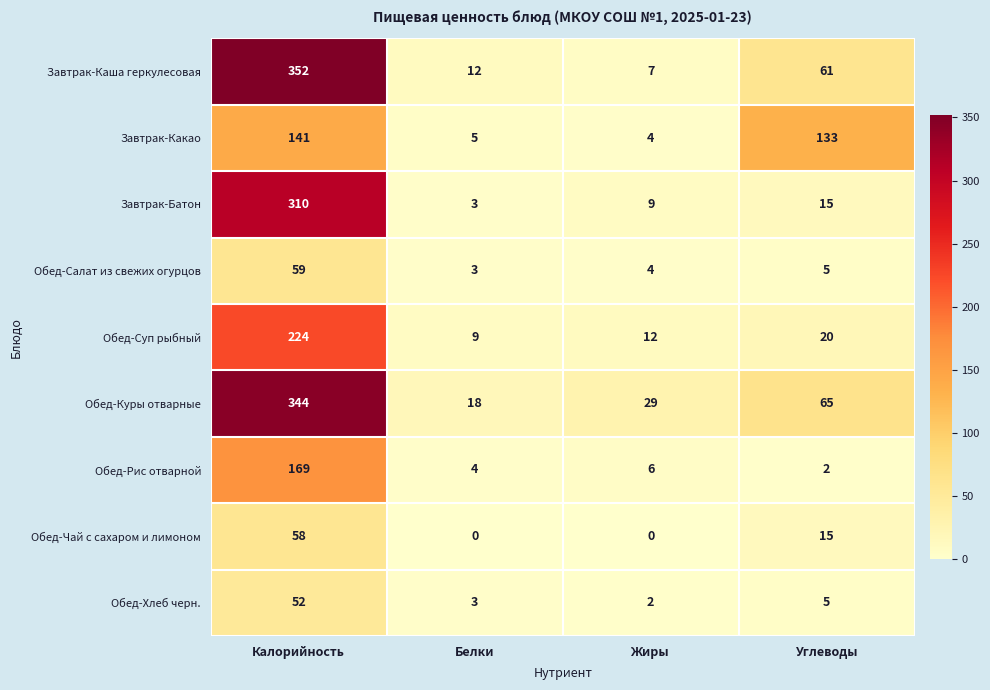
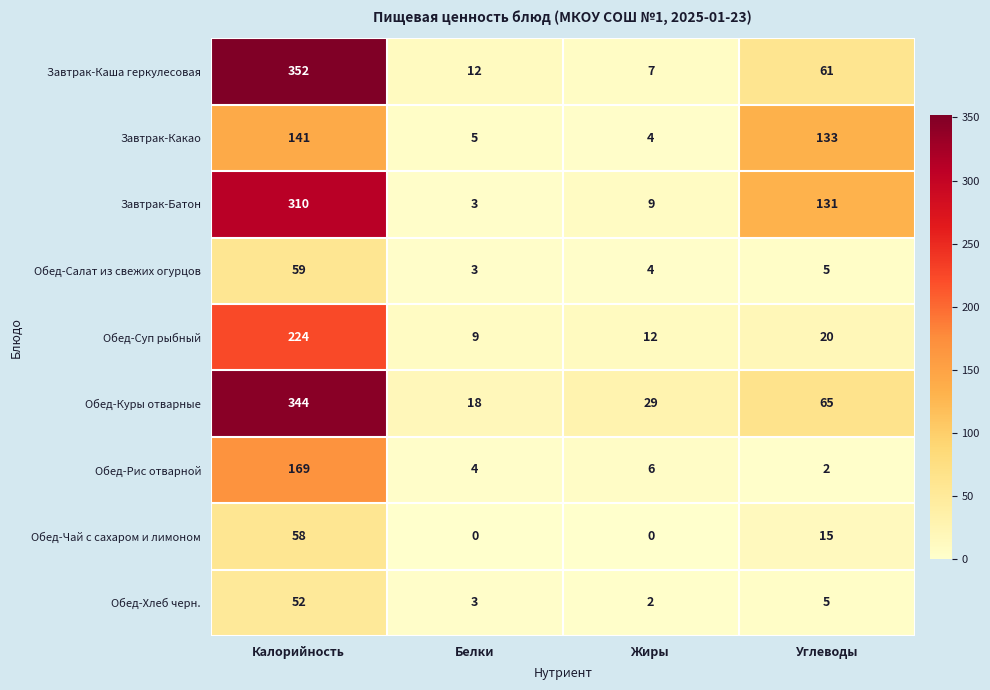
  {
    "Завтрак-Каша геркулесовая": {
      "Калорийность": 352,
      "Белки": 12,
      "Жиры": 7,
      "Углеводы": 61
    },
    "Завтрак-Какао": {
      "Калорийность": 141,
      "Белки": 5,
      "Жиры": 4,
      "Углеводы": 133
    },
    "Завтрак-Батон": {
      "Калорийность": 310,
      "Белки": 3,
      "Жиры": 9,
-     "Углеводы": 15
+     "Углеводы": 131
    },
    "Обед-Салат из свежих огурцов": {
      "Калорийность": 59,
      "Белки": 3,
      "Жиры": 4,
      "Углеводы": 5
    },
    "Обед-Суп рыбный": {
      "Калорийность": 224,
      "Белки": 9,
      "Жиры": 12,
      "Углеводы": 20
    },
    "Обед-Куры отварные": {
      "Калорийность": 344,
      "Белки": 18,
      "Жиры": 29,
      "Углеводы": 65
    },
    "Обед-Рис отварной": {
      "Калорийность": 169,
      "Белки": 4,
      "Жиры": 6,
      "Углеводы": 2
    },
    "Обед-Чай с сахаром и лимоном": {
      "Калорийность": 58,
      "Белки": 0,
      "Жиры": 0,
      "Углеводы": 15
    },
    "Обед-Хлеб черн.": {
      "Калорийность": 52,
      "Белки": 3,
      "Жиры": 2,
      "Углеводы": 5
    }
  }
